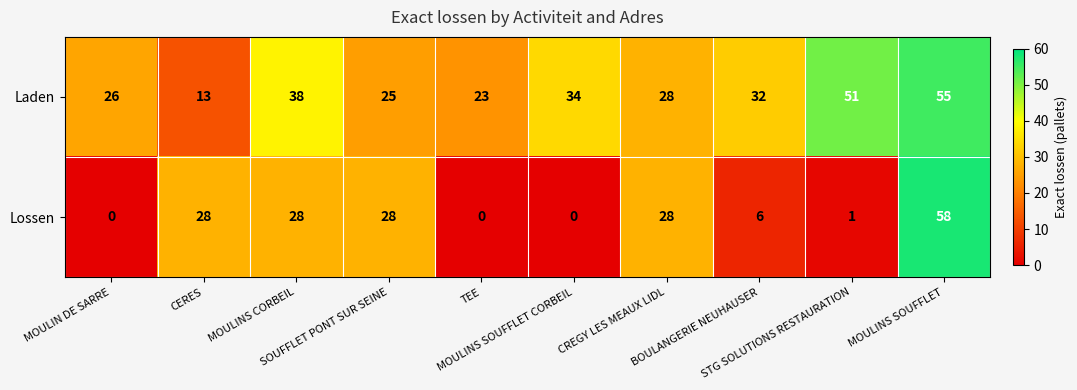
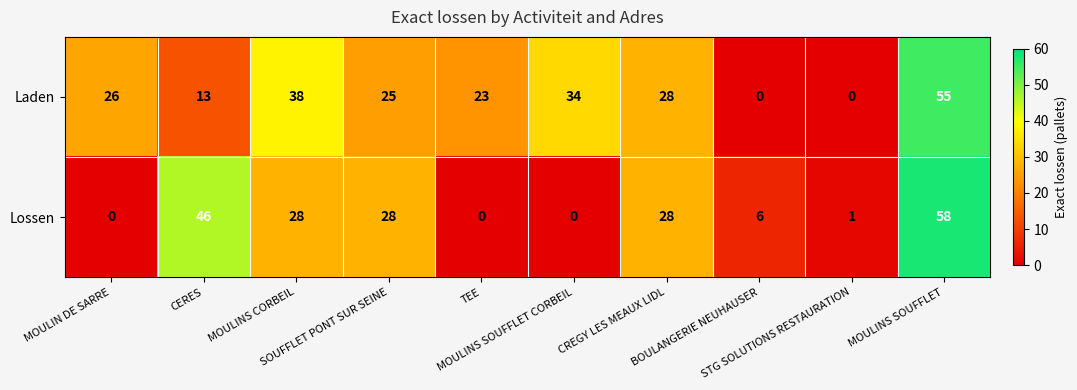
  {
    "Laden": {
      "MOULIN DE SARRE": 26,
      "CERES": 13,
      "MOULINS CORBEIL": 38,
      "SOUFFLET PONT SUR SEINE": 25,
      "TEE": 23,
      "MOULINS SOUFFLET CORBEIL": 34,
      "CREGY LES MEAUX LIDL": 28,
-     "BOULANGERIE NEUHAUSER": 32,
-     "STG SOLUTIONS RESTAURATION": 51,
+     "BOULANGERIE NEUHAUSER": 0,
+     "STG SOLUTIONS RESTAURATION": 0,
      "MOULINS SOUFFLET": 55
    },
    "Lossen": {
      "MOULIN DE SARRE": 0,
-     "CERES": 28,
+     "CERES": 46,
      "MOULINS CORBEIL": 28,
      "SOUFFLET PONT SUR SEINE": 28,
      "TEE": 0,
      "MOULINS SOUFFLET CORBEIL": 0,
      "CREGY LES MEAUX LIDL": 28,
      "BOULANGERIE NEUHAUSER": 6,
      "STG SOLUTIONS RESTAURATION": 1,
      "MOULINS SOUFFLET": 58
    }
  }
